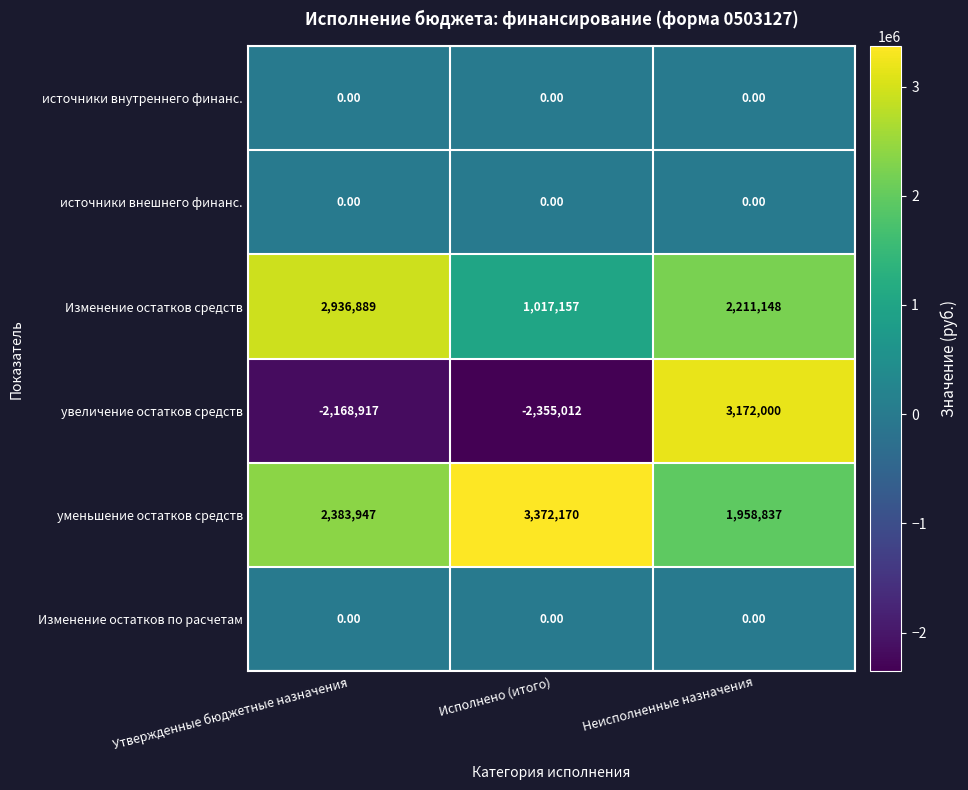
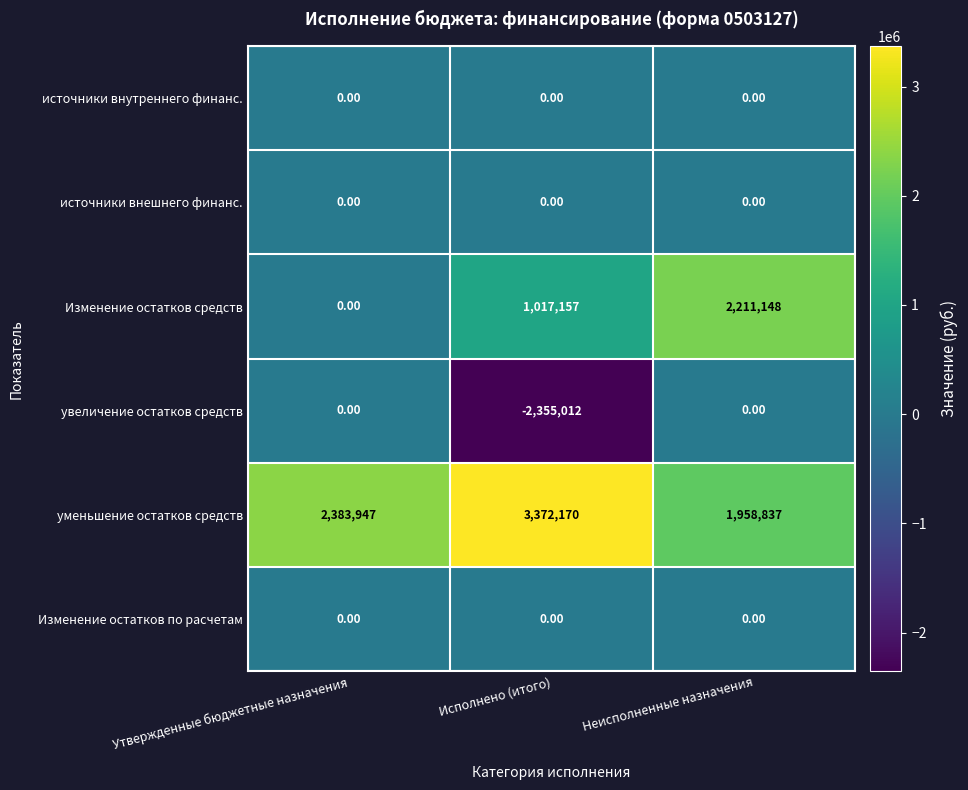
  {
    "источники внутреннего финанс.": {
      "Утвержденные бюджетные назначения": "0.00",
      "Исполнено (итого)": "0.00",
      "Неисполненные назначения": "0.00"
    },
    "источники внешнего финанс.": {
      "Утвержденные бюджетные назначения": "0.00",
      "Исполнено (итого)": "0.00",
      "Неисполненные назначения": "0.00"
    },
    "Изменение остатков средств": {
-     "Утвержденные бюджетные назначения": "2,936,889",
+     "Утвержденные бюджетные назначения": "0.00",
      "Исполнено (итого)": "1,017,157",
      "Неисполненные назначения": "2,211,148"
    },
    "увеличение остатков средств": {
-     "Утвержденные бюджетные назначения": "-2,168,917",
+     "Утвержденные бюджетные назначения": "0.00",
      "Исполнено (итого)": "-2,355,012",
-     "Неисполненные назначения": "3,172,000"
+     "Неисполненные назначения": "0.00"
    },
    "уменьшение остатков средств": {
      "Утвержденные бюджетные назначения": "2,383,947",
      "Исполнено (итого)": "3,372,170",
      "Неисполненные назначения": "1,958,837"
    },
    "Изменение остатков по расчетам": {
      "Утвержденные бюджетные назначения": "0.00",
      "Исполнено (итого)": "0.00",
      "Неисполненные назначения": "0.00"
    }
  }
